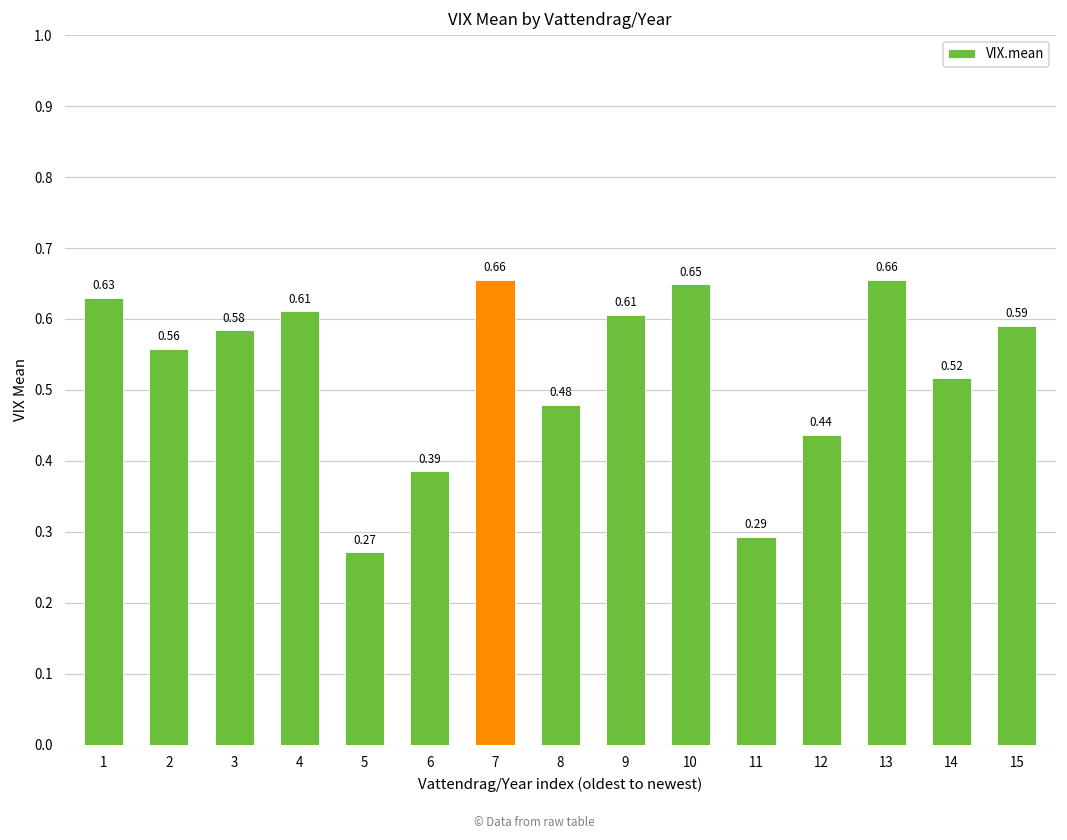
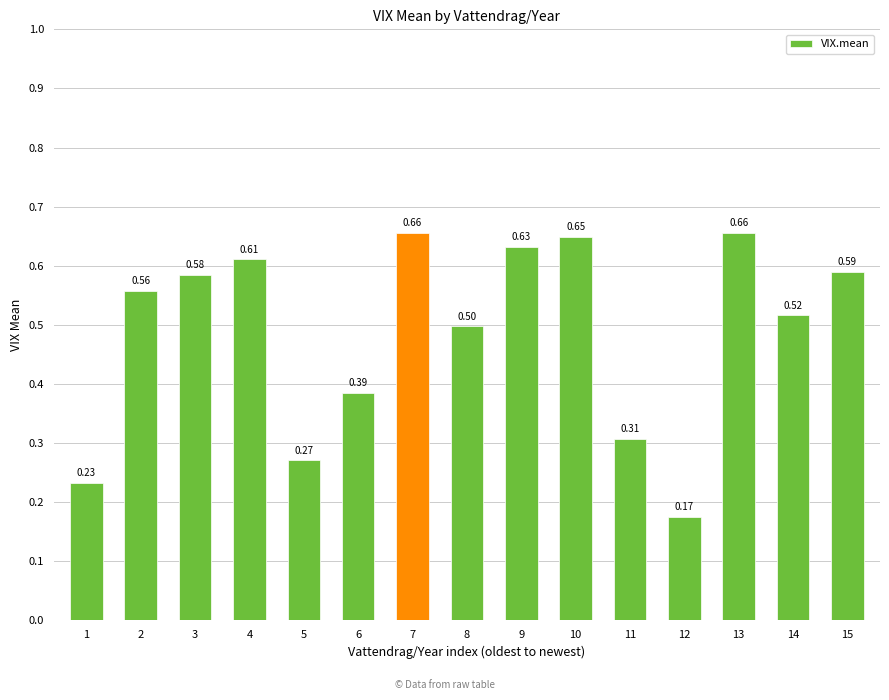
  {
-   "1": 0.63,
+   "1": 0.23,
    "2": 0.56,
    "3": 0.58,
    "4": 0.61,
    "5": 0.27,
    "6": 0.39,
    "7": 0.66,
-   "8": 0.48,
-   "9": 0.61,
+   "8": 0.50,
+   "9": 0.63,
    "10": 0.65,
-   "11": 0.29,
-   "12": 0.44,
+   "11": 0.31,
+   "12": 0.17,
    "13": 0.66,
    "14": 0.52,
    "15": 0.59
  }
